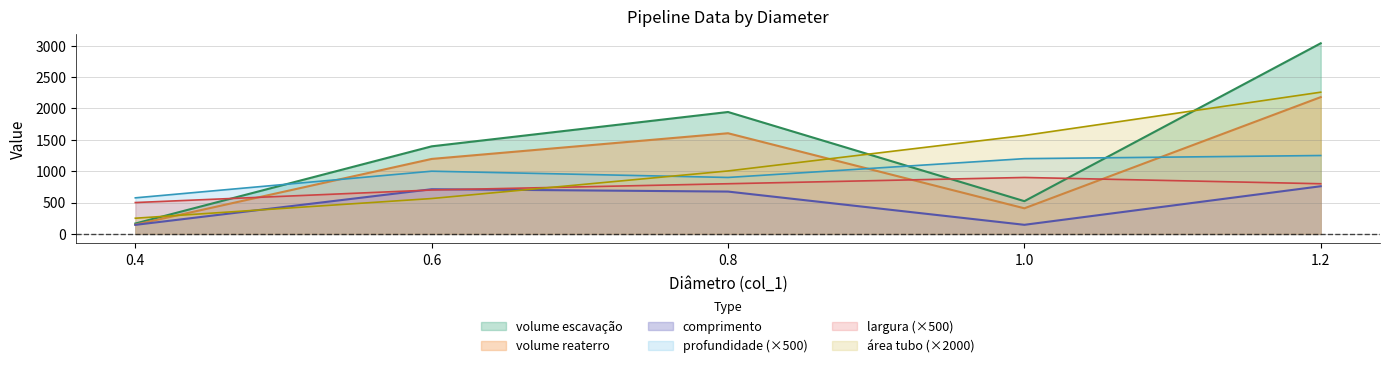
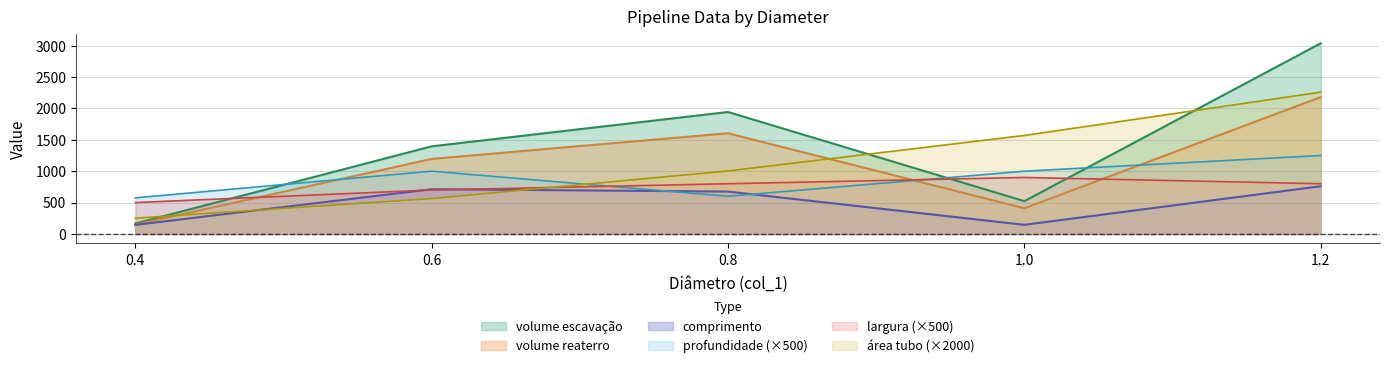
  {
    "profundidade (×500)": {
      "0.4": 600,
      "0.6": 1000,
-     "0.8": 900,
-     "1.0": 1200,
+     "0.8": 600,
+     "1.0": 1000,
      "1.2": 1300
    }
  }
